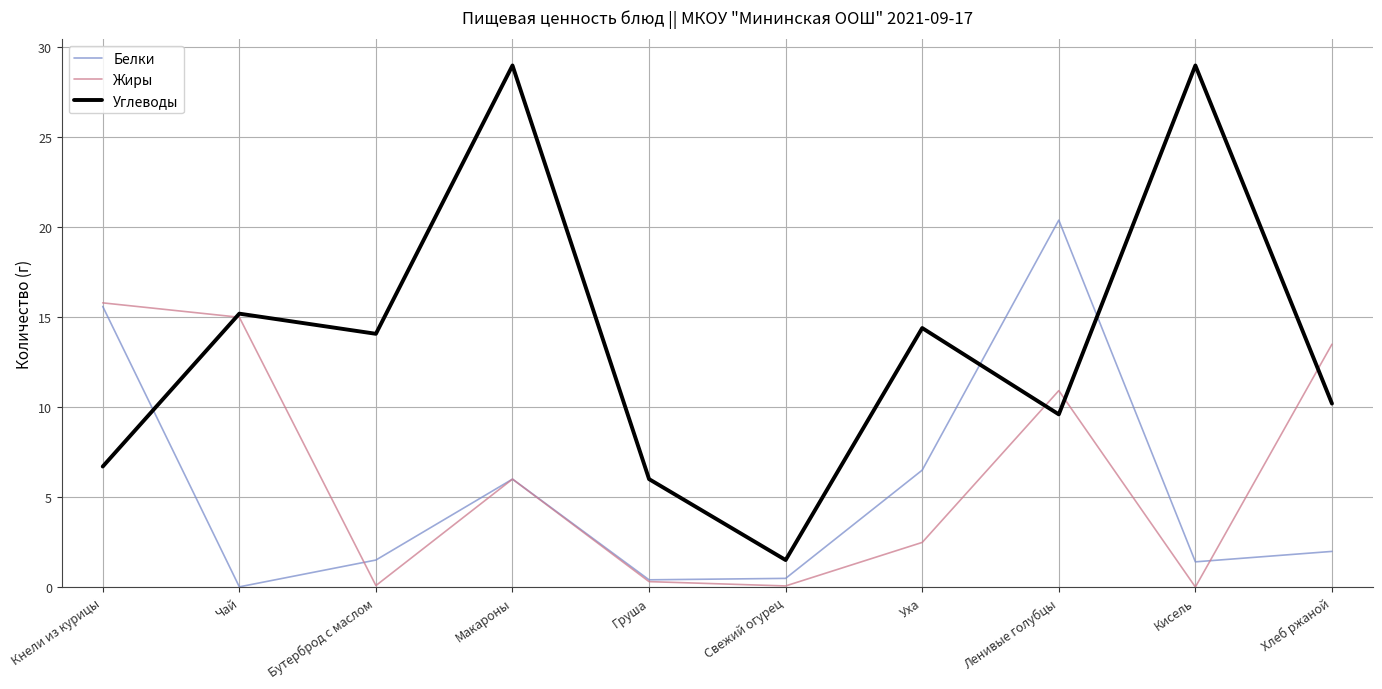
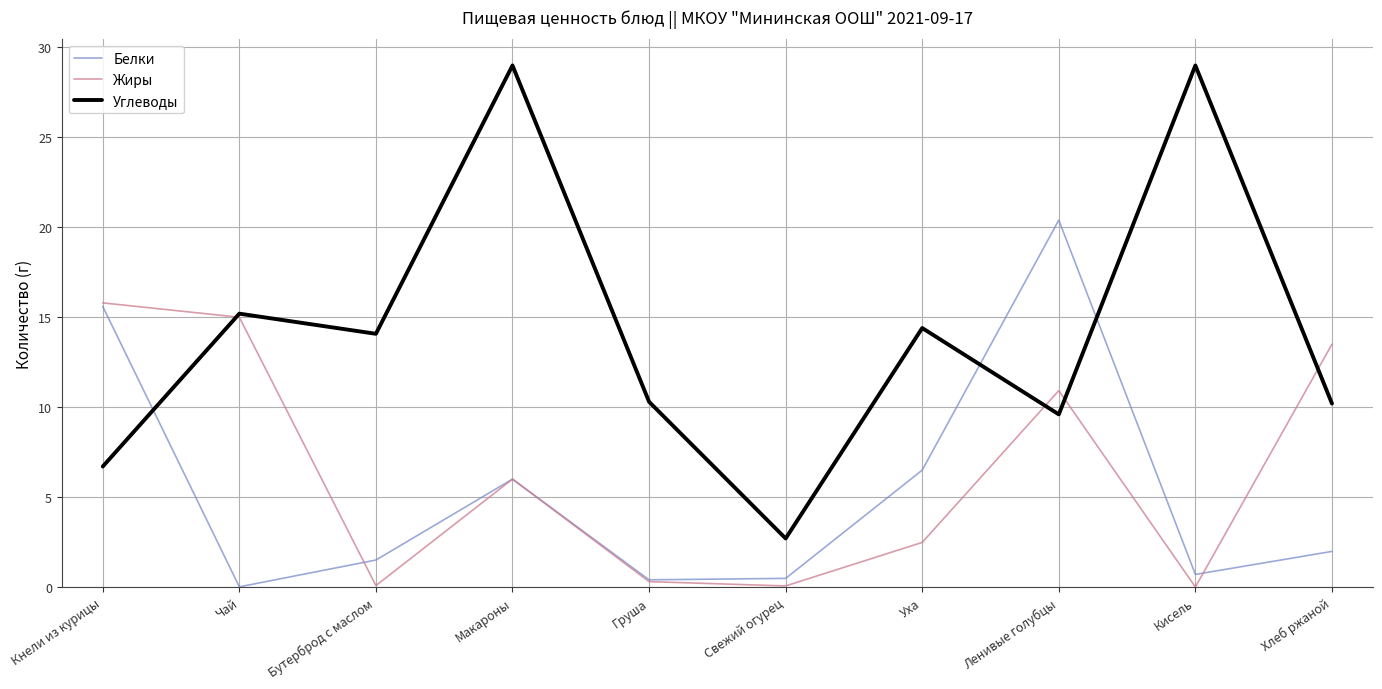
  {
    "Белки": {
      "Кнели из курицы": 15.6,
      "Чай": 0.0,
      "Бутерброд с маслом": 1.5,
      "Свежий огурец": 0.5,
      "Уха": 6.5,
      "Ленивые голубцы": 20.4,
-     "Кисель": 1.4,
+     "Кисель": 0.7,
      "Хлеб ржаной": 2.0
    },
    "Жиры": {
      "Кнели из курицы": 15.8,
      "Чай": 15.0,
      "Бутерброд с маслом": 0.1,
      "Свежий огурец": 0.1,
      "Уха": 2.5,
      "Ленивые голубцы": 10.9,
      "Кисель": 0.0,
      "Хлеб ржаной": 13.5
    },
    "Углеводы": {
      "Кнели из курицы": 6.7,
      "Чай": 15.2,
      "Бутерброд с маслом": 14.1,
      "Макароны": 29.0,
-     "Груша": 6.0,
-     "Свежий огурец": 1.5,
+     "Груша": 10.3,
+     "Свежий огурец": 2.7,
      "Уха": 14.4,
      "Ленивые голубцы": 9.6,
      "Кисель": 29.0,
      "Хлеб ржаной": 10.2
    }
  }
